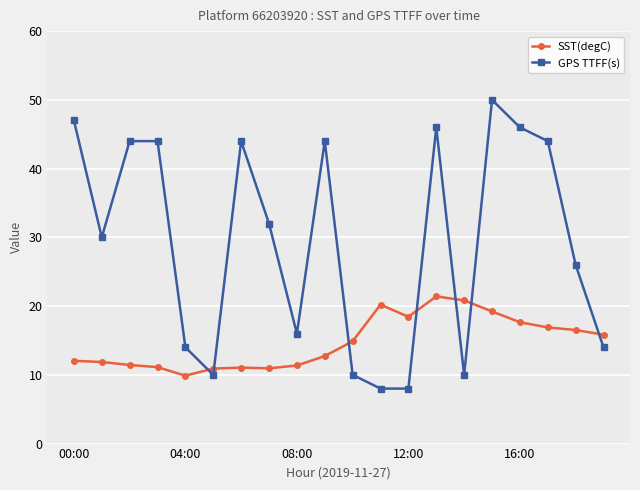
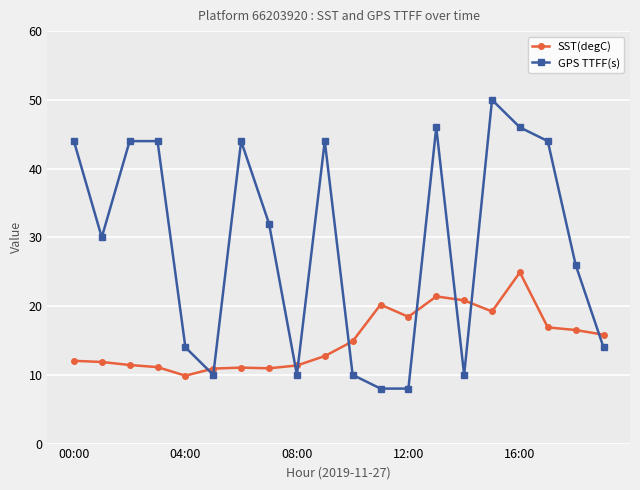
  {
    "SST(degC)": {
      "00:00": 12,
      "04:00": 10,
      "08:00": 11,
      "12:00": 18,
-     "16:00": 18
+     "16:00": 25
    },
    "GPS TTFF(s)": {
-     "00:00": 47,
+     "00:00": 44,
      "04:00": 14,
-     "08:00": 16,
+     "08:00": 10,
      "12:00": 8,
      "16:00": 46
    }
  }
